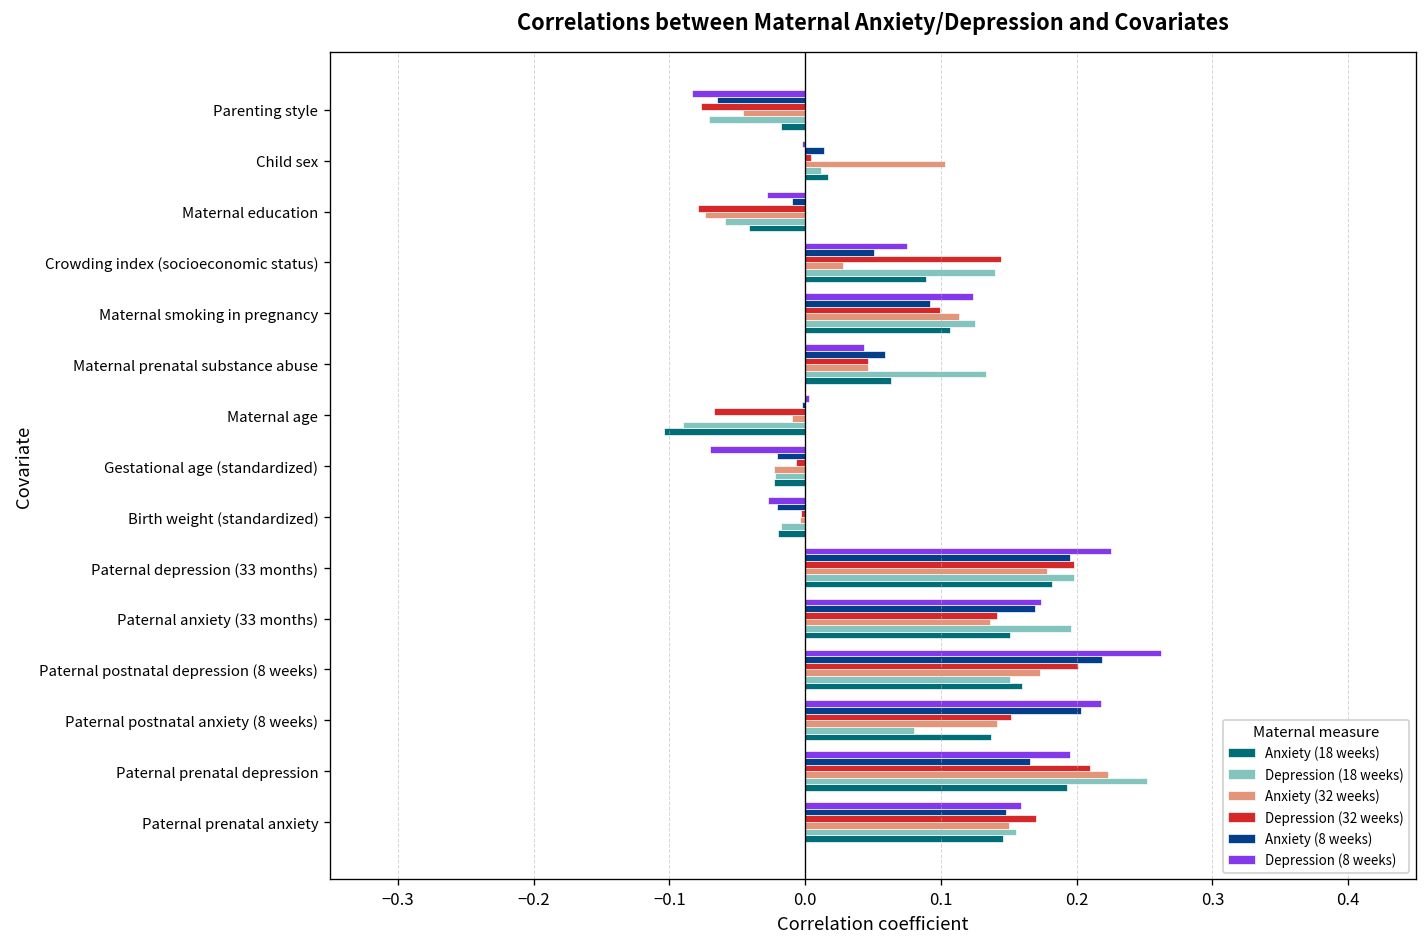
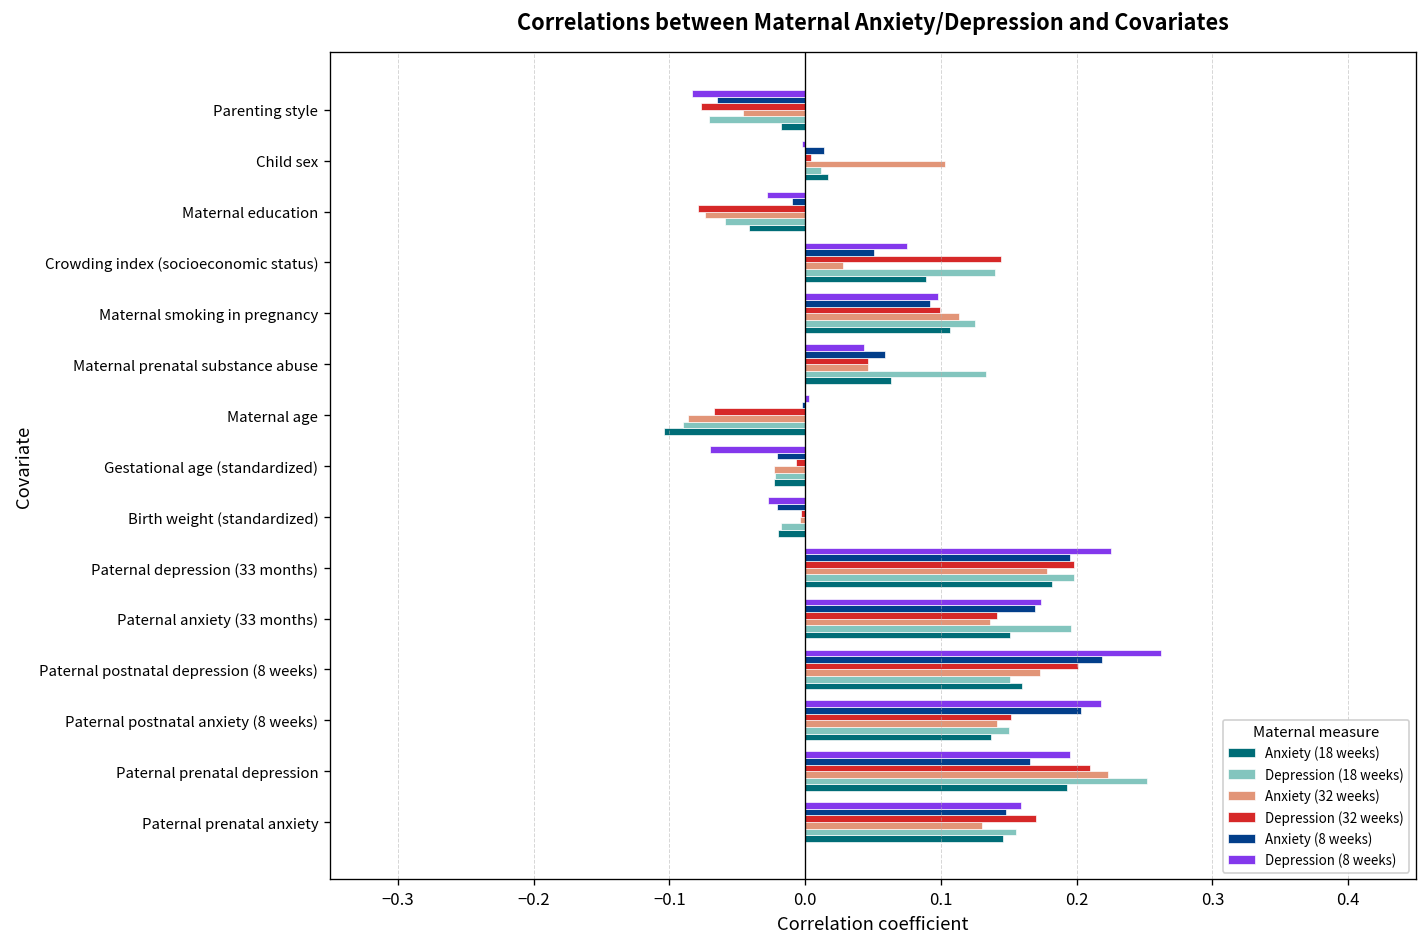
  {
    "Depression (18 weeks)": {
      "Parenting style": -0.07,
      "Child sex": 0.01,
      "Maternal education": -0.06,
      "Crowding index (socioeconomic status)": 0.14,
      "Maternal smoking in pregnancy": 0.125,
      "Maternal prenatal substance abuse": 0.133,
      "Maternal age": -0.09,
      "Gestational age (standardized)": -0.02,
      "Birth weight (standardized)": -0.02,
      "Paternal depression (33 months)": 0.20,
      "Paternal anxiety (33 months)": 0.196,
      "Paternal postnatal depression (8 weeks)": 0.15,
-     "Paternal postnatal anxiety (8 weeks)": 0.08,
+     "Paternal postnatal anxiety (8 weeks)": 0.15,
      "Paternal prenatal depression": 0.25,
      "Paternal prenatal anxiety": 0.155
    },
    "Anxiety (32 weeks)": {
      "Parenting style": -0.046,
      "Child sex": 0.103,
      "Maternal education": -0.074,
      "Crowding index (socioeconomic status)": 0.028,
      "Maternal smoking in pregnancy": 0.113,
      "Maternal prenatal substance abuse": 0.046,
-     "Maternal age": -0.010,
+     "Maternal age": -0.086,
      "Gestational age (standardized)": -0.023,
      "Birth weight (standardized)": -0.004,
      "Paternal depression (33 months)": 0.178,
      "Paternal anxiety (33 months)": 0.136,
      "Paternal postnatal depression (8 weeks)": 0.173,
      "Paternal postnatal anxiety (8 weeks)": 0.141,
      "Paternal prenatal depression": 0.223,
-     "Paternal prenatal anxiety": 0.15
+     "Paternal prenatal anxiety": 0.13
    },
    "Depression (32 weeks)": {
      "Parenting style": -0.077,
      "Child sex": 0.004,
      "Maternal education": -0.079,
      "Crowding index (socioeconomic status)": 0.144,
      "Maternal smoking in pregnancy": 0.099,
      "Maternal prenatal substance abuse": 0.046,
      "Maternal age": -0.067,
      "Gestational age (standardized)": -0.007,
      "Birth weight (standardized)": -0.003,
      "Paternal depression (33 months)": 0.198,
      "Paternal anxiety (33 months)": 0.141,
      "Paternal postnatal depression (8 weeks)": 0.201,
      "Paternal postnatal anxiety (8 weeks)": 0.152,
      "Paternal prenatal depression": 0.210,
      "Paternal prenatal anxiety": 0.170
    },
    "Depression (8 weeks)": {
      "Parenting style": -0.083,
      "Maternal education": -0.028,
      "Crowding index (socioeconomic status)": 0.075,
-     "Maternal smoking in pregnancy": 0.124,
+     "Maternal smoking in pregnancy": 0.098,
      "Maternal prenatal substance abuse": 0.043,
      "Maternal age": 0.003,
      "Gestational age (standardized)": -0.070,
      "Birth weight (standardized)": -0.027,
      "Paternal depression (33 months)": 0.225,
      "Paternal anxiety (33 months)": 0.174,
      "Paternal postnatal depression (8 weeks)": 0.262,
      "Paternal postnatal anxiety (8 weeks)": 0.218,
      "Paternal prenatal depression": 0.195,
      "Paternal prenatal anxiety": 0.159
    }
  }
